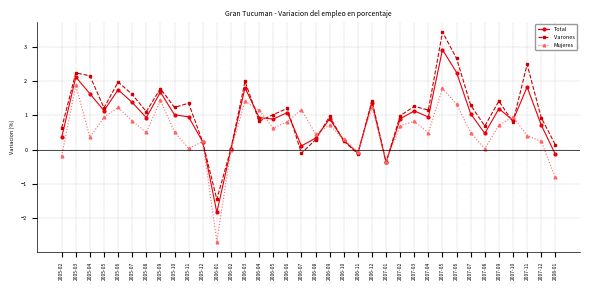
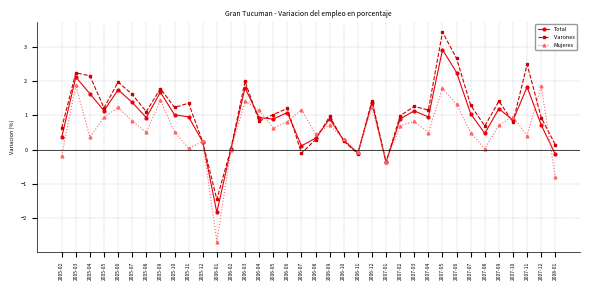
  {
    "Mujeres": {
      "2005-02": -0.2,
      "2005-03": 1.9,
      "2005-04": 0.4,
      "2005-05": 0.9,
      "2005-06": 1.2,
      "2005-07": 0.8,
      "2005-08": 0.5,
      "2005-09": 1.4,
      "2005-10": 0.5,
      "2005-11": 0.0,
      "2006-01": -2.7,
      "2006-03": 1.4,
      "2006-04": 1.2,
      "2006-05": 0.6,
      "2006-06": 0.8,
      "2006-07": 1.2,
      "2006-08": 0.5,
      "2006-09": 0.7,
      "2006-12": 1.2,
      "2007-02": 0.7,
      "2007-03": 0.8,
      "2007-04": 0.5,
      "2007-05": 1.8,
      "2007-06": 1.3,
      "2007-07": 0.5,
      "2007-08": 0.0,
      "2007-09": 0.7,
      "2007-10": 1.0,
      "2007-11": 0.4,
-     "2007-12": 0.2,
+     "2007-12": 1.9,
      "2008-01": -0.8
    }
  }
